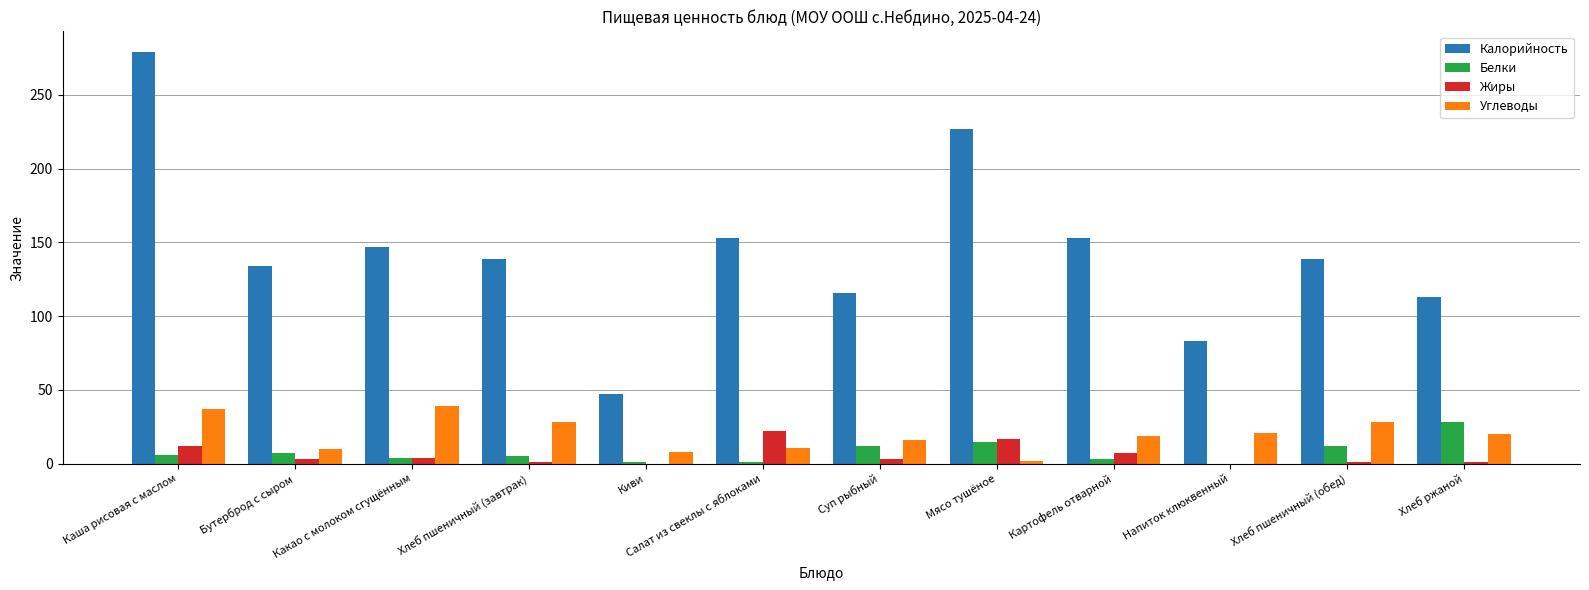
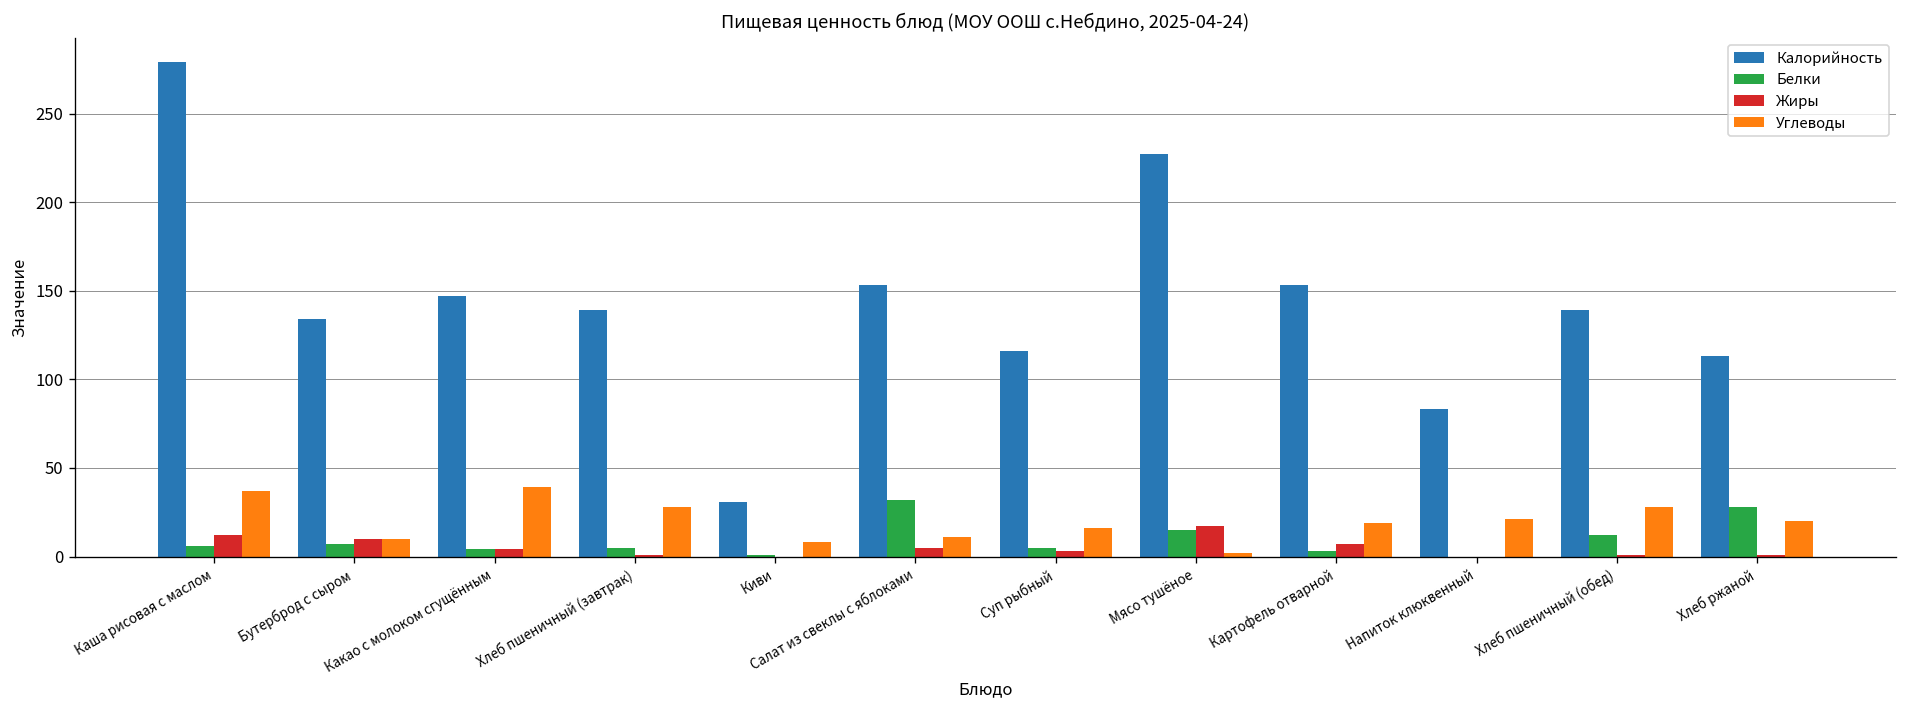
  {
    "Калорийность": {
      "Каша рисовая с маслом": 279,
      "Бутерброд с сыром": 134,
      "Какао с молоком сгущённым": 147,
      "Хлеб пшеничный (завтрак)": 139,
-     "Киви": 47,
+     "Киви": 31,
      "Салат из свеклы с яблоками": 153,
      "Суп рыбный": 116,
      "Мясо тушёное": 227,
      "Картофель отварной": 153,
      "Напиток клюквенный": 83,
      "Хлеб пшеничный (обед)": 139,
      "Хлеб ржаной": 113
    },
    "Белки": {
      "Каша рисовая с маслом": 6,
      "Бутерброд с сыром": 7,
      "Какао с молоком сгущённым": 4,
      "Хлеб пшеничный (завтрак)": 5,
-     "Салат из свеклы с яблоками": 1,
-     "Суп рыбный": 12,
+     "Салат из свеклы с яблоками": 32,
+     "Суп рыбный": 5,
      "Мясо тушёное": 15,
      "Картофель отварной": 3,
      "Напиток клюквенный": 0,
      "Хлеб пшеничный (обед)": 12,
      "Хлеб ржаной": 28
    },
    "Жиры": {
      "Каша рисовая с маслом": 12,
-     "Бутерброд с сыром": 3,
+     "Бутерброд с сыром": 10,
      "Какао с молоком сгущённым": 4,
      "Киви": 0,
-     "Салат из свеклы с яблоками": 22,
+     "Салат из свеклы с яблоками": 5,
      "Суп рыбный": 3,
      "Мясо тушёное": 17,
      "Картофель отварной": 7,
      "Напиток клюквенный": 0
    },
    "Углеводы": {
      "Каша рисовая с маслом": 37,
      "Бутерброд с сыром": 10,
      "Какао с молоком сгущённым": 39,
      "Хлеб пшеничный (завтрак)": 28,
      "Киви": 8,
      "Салат из свеклы с яблоками": 11,
      "Суп рыбный": 16,
      "Мясо тушёное": 2,
      "Картофель отварной": 19,
      "Напиток клюквенный": 21,
      "Хлеб пшеничный (обед)": 28,
      "Хлеб ржаной": 20
    }
  }
